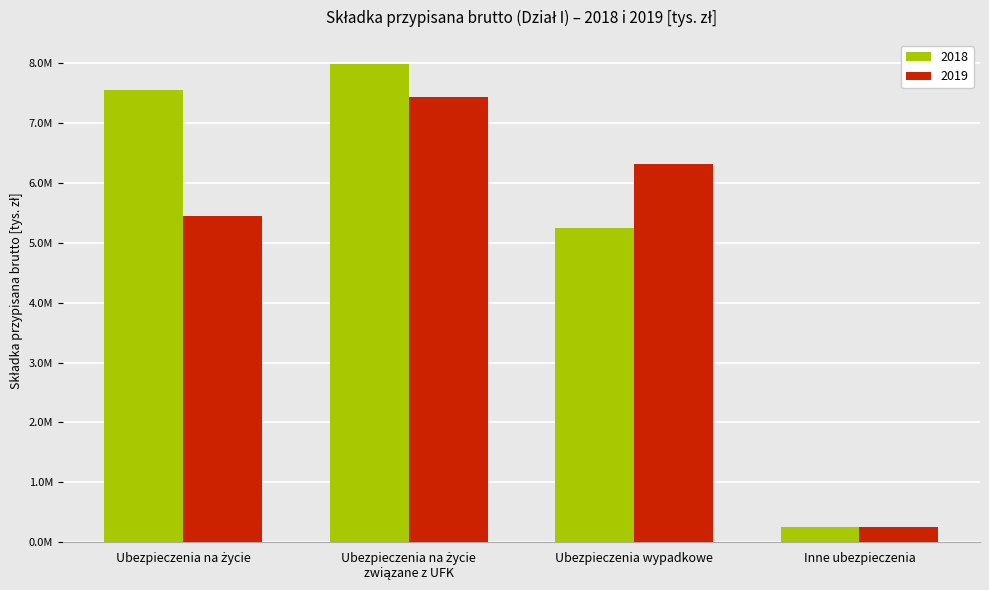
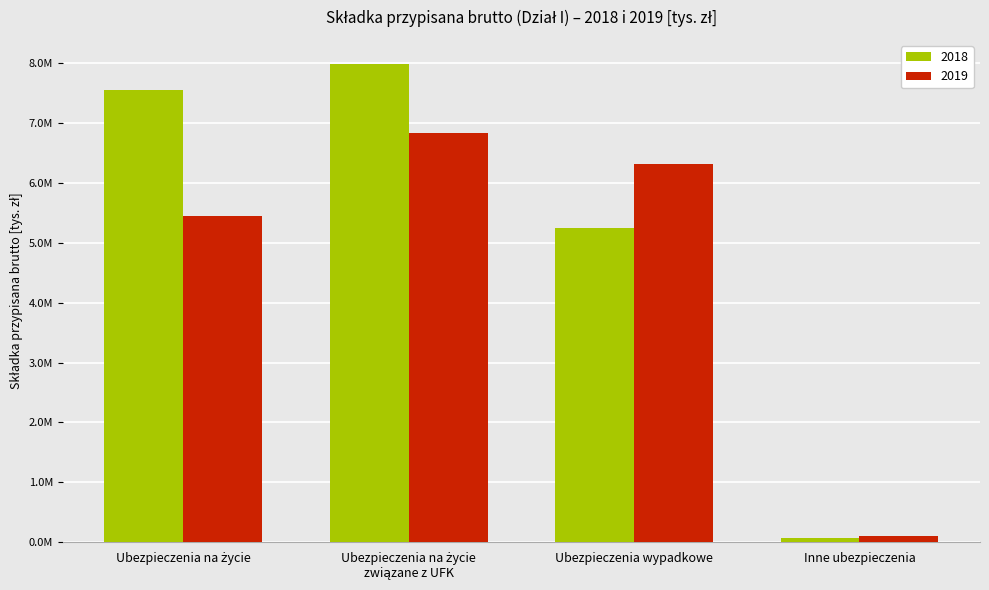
  {
    "2018": {
      "Ubezpieczenia na życie": 7600000,
      "Ubezpieczenia na życie związane z UFK": 8000000,
      "Ubezpieczenia wypadkowe": 5300000,
-     "Inne ubezpieczenia": 200000
+     "Inne ubezpieczenia": 100000
    },
    "2019": {
      "Ubezpieczenia na życie": 5400000,
-     "Ubezpieczenia na życie związane z UFK": 7400000,
+     "Ubezpieczenia na życie związane z UFK": 6800000,
      "Ubezpieczenia wypadkowe": 6300000,
-     "Inne ubezpieczenia": 300000
+     "Inne ubezpieczenia": 100000
    }
  }
